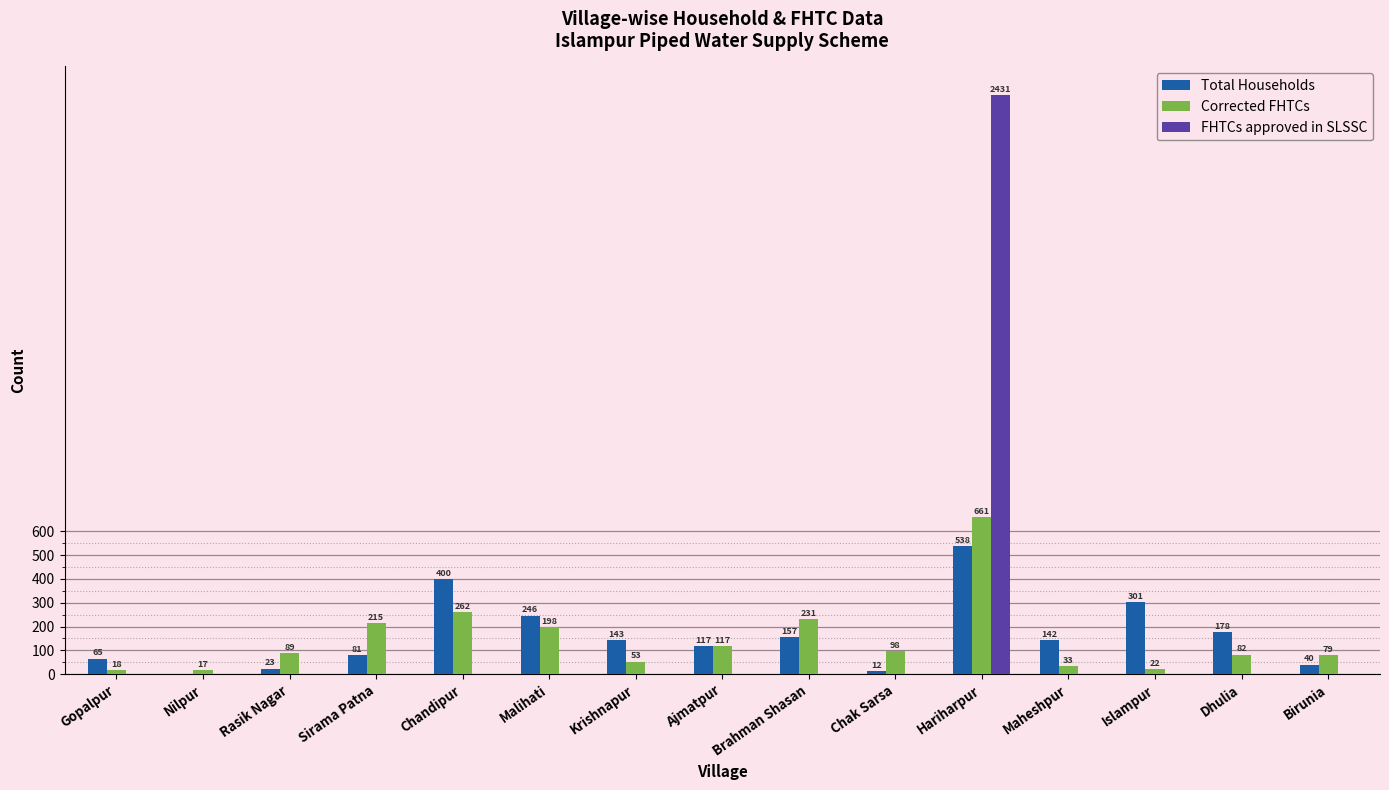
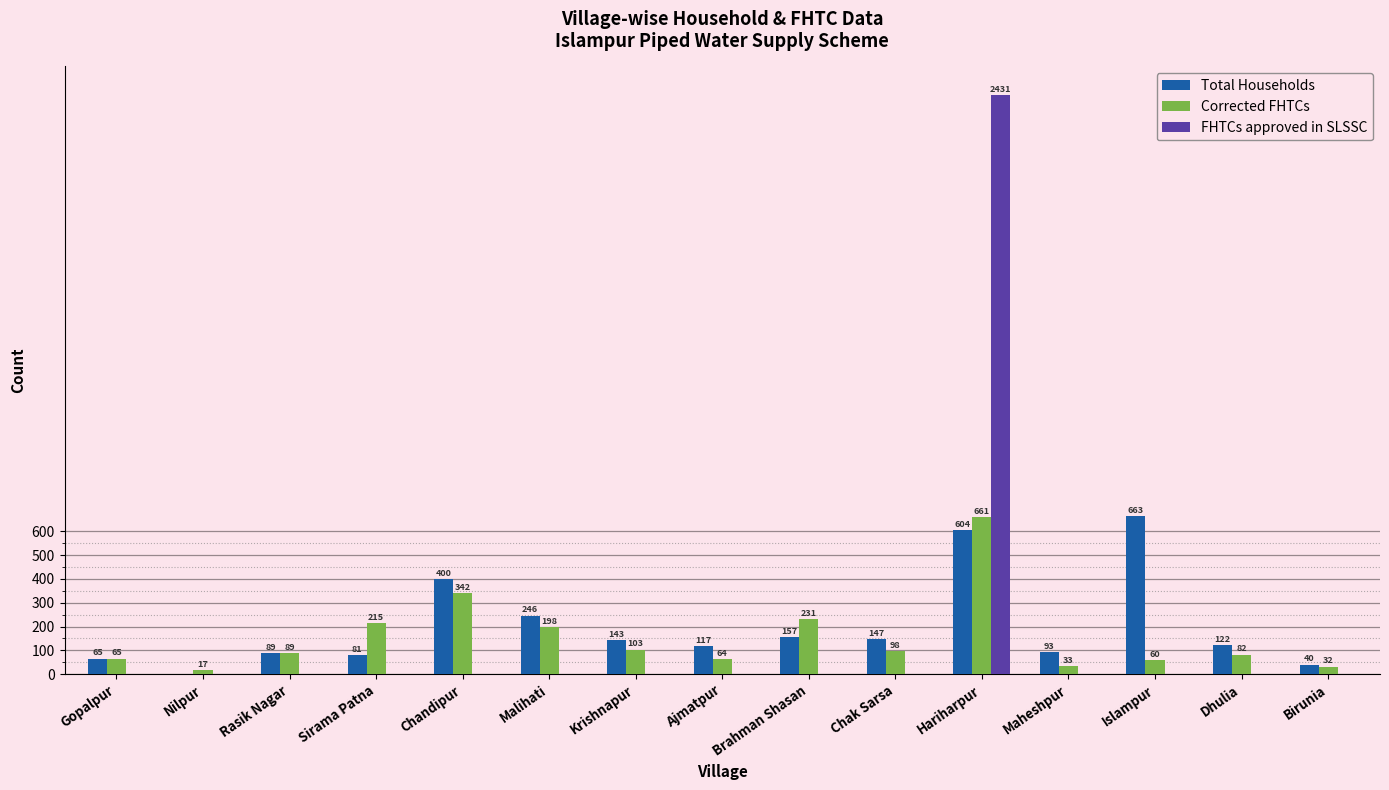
  {
    "Total Households": {
      "Gopalpur": 65,
-     "Rasik Nagar": 23,
+     "Rasik Nagar": 89,
      "Sirama Patna": 81,
      "Chandipur": 400,
      "Malihati": 246,
      "Krishnapur": 143,
      "Ajmatpur": 117,
      "Brahman Shasan": 157,
-     "Chak Sarsa": 12,
-     "Hariharpur": 538,
-     "Maheshpur": 142,
-     "Islampur": 301,
-     "Dhulia": 178,
+     "Chak Sarsa": 147,
+     "Hariharpur": 604,
+     "Maheshpur": 93,
+     "Islampur": 663,
+     "Dhulia": 122,
      "Birunia": 40
    },
    "Corrected FHTCs": {
-     "Gopalpur": 18,
+     "Gopalpur": 65,
      "Nilpur": 17,
      "Rasik Nagar": 89,
      "Sirama Patna": 215,
-     "Chandipur": 262,
+     "Chandipur": 342,
      "Malihati": 198,
-     "Krishnapur": 53,
-     "Ajmatpur": 117,
+     "Krishnapur": 103,
+     "Ajmatpur": 64,
      "Brahman Shasan": 231,
      "Chak Sarsa": 98,
      "Hariharpur": 661,
      "Maheshpur": 33,
-     "Islampur": 22,
+     "Islampur": 60,
      "Dhulia": 82,
-     "Birunia": 79
+     "Birunia": 32
    },
    "FHTCs approved in SLSSC": {
      "Hariharpur": 2431
    }
  }
